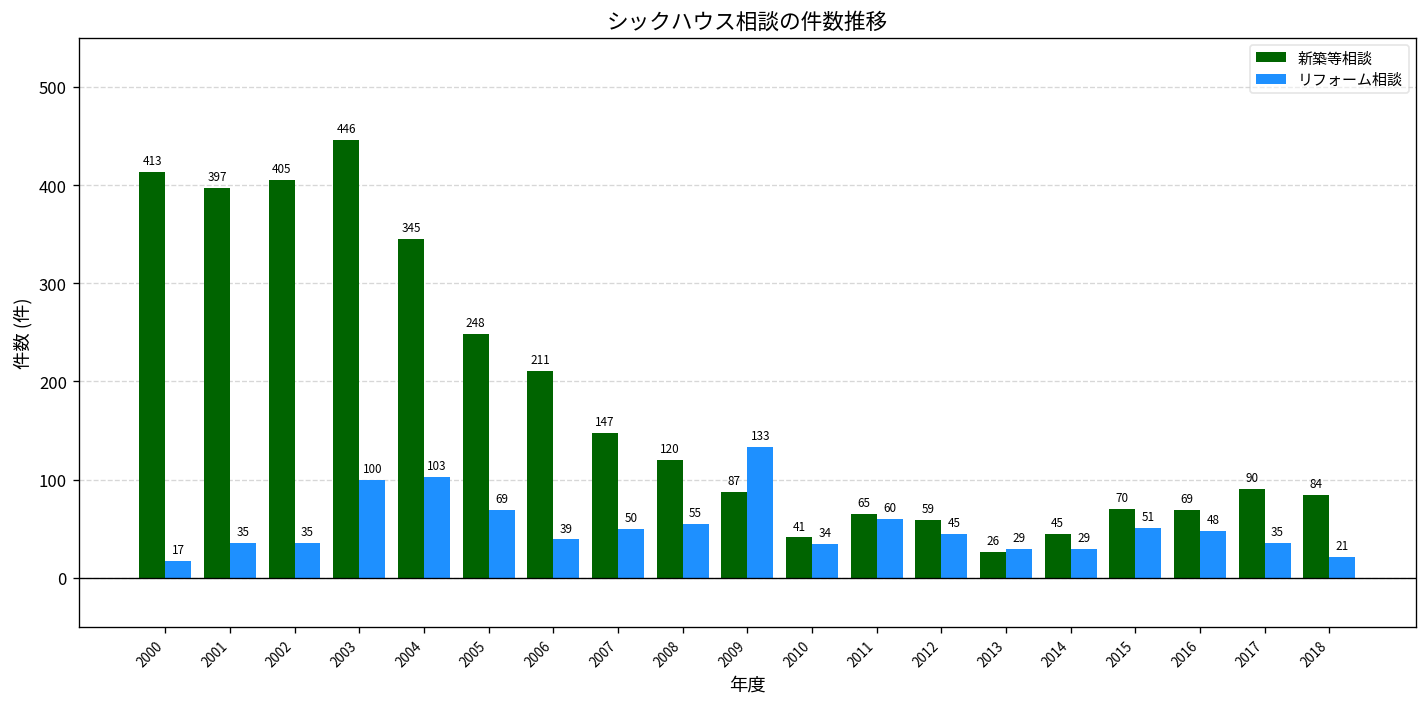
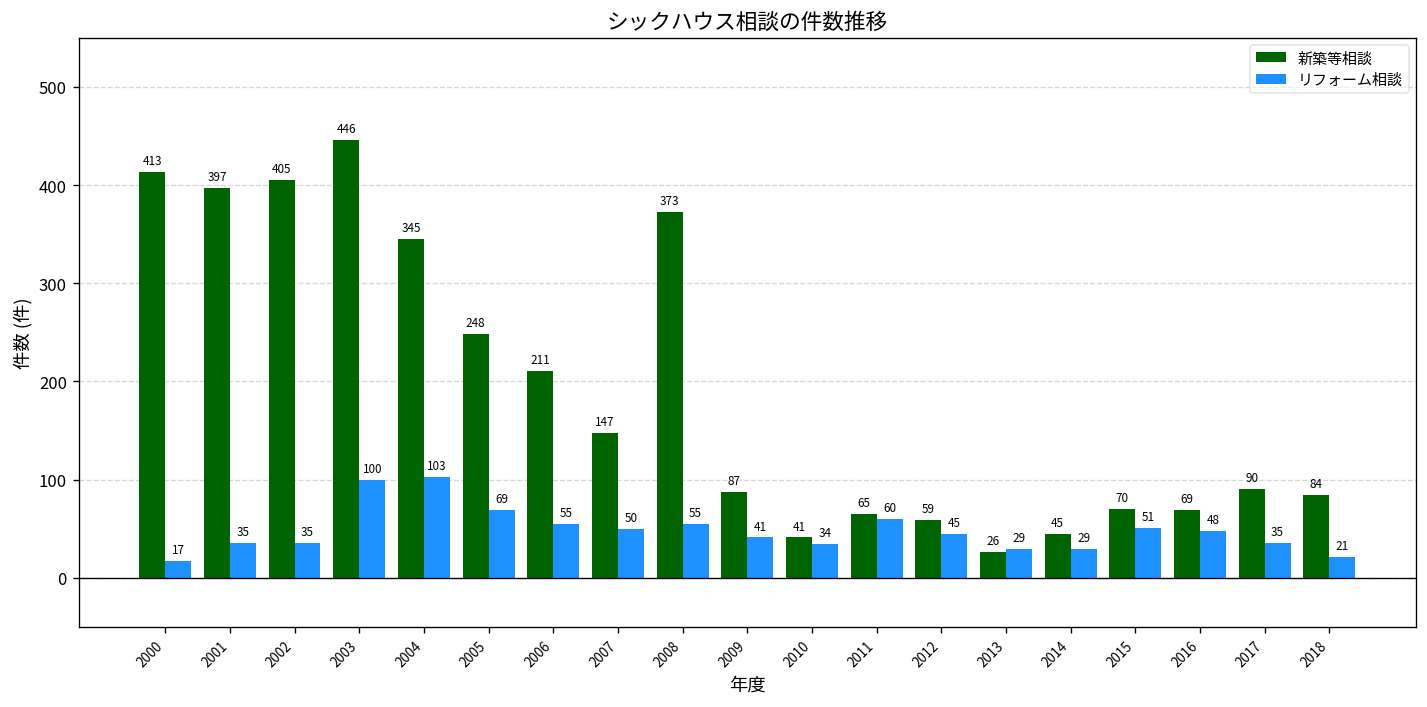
  {
    "新築等相談": {
      "2000": 413,
      "2001": 397,
      "2002": 405,
      "2003": 446,
      "2004": 345,
      "2005": 248,
      "2006": 211,
      "2007": 147,
-     "2008": 120,
+     "2008": 373,
      "2009": 87,
      "2010": 41,
      "2011": 65,
      "2012": 59,
      "2013": 26,
      "2014": 45,
      "2015": 70,
      "2016": 69,
      "2017": 90,
      "2018": 84
    },
    "リフォーム相談": {
      "2000": 17,
      "2001": 35,
      "2002": 35,
      "2003": 100,
      "2004": 103,
      "2005": 69,
-     "2006": 39,
+     "2006": 55,
      "2007": 50,
      "2008": 55,
-     "2009": 133,
+     "2009": 41,
      "2010": 34,
      "2011": 60,
      "2012": 45,
      "2013": 29,
      "2014": 29,
      "2015": 51,
      "2016": 48,
      "2017": 35,
      "2018": 21
    }
  }
